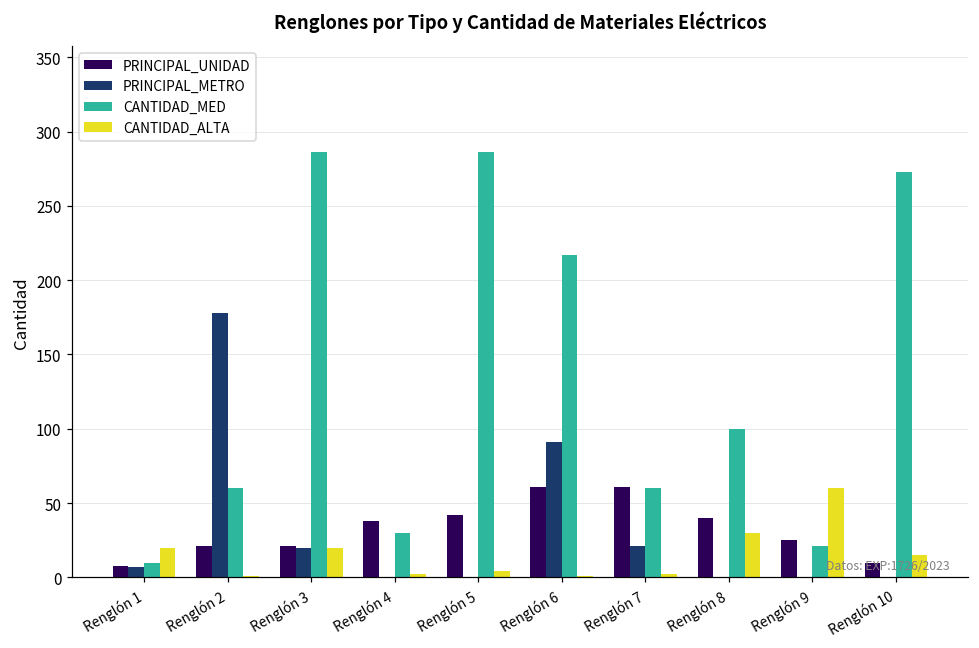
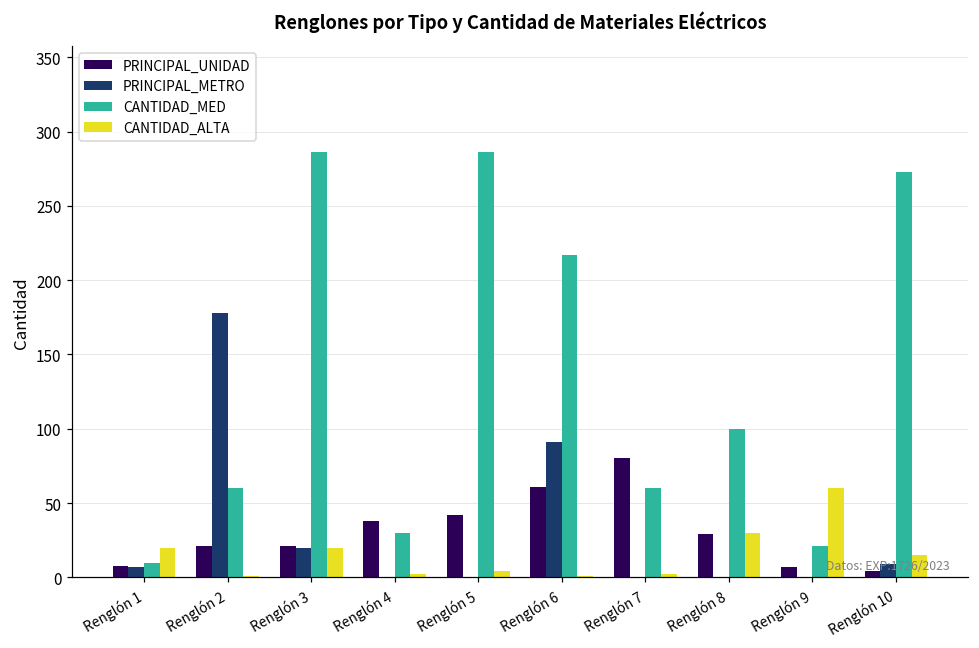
  {
    "PRINCIPAL_UNIDAD": {
      "Renglón 1": 8,
      "Renglón 2": 21,
      "Renglón 3": 21,
      "Renglón 4": 38,
      "Renglón 5": 42,
      "Renglón 6": 61,
-     "Renglón 7": 61,
-     "Renglón 8": 40,
-     "Renglón 9": 25,
-     "Renglón 10": 10
+     "Renglón 7": 80,
+     "Renglón 8": 29,
+     "Renglón 9": 7,
+     "Renglón 10": 4
    },
    "PRINCIPAL_METRO": {
      "Renglón 1": 7,
      "Renglón 2": 178,
      "Renglón 3": 20,
      "Renglón 4": 0,
      "Renglón 5": 0,
      "Renglón 6": 91,
-     "Renglón 7": 21,
+     "Renglón 7": 0,
      "Renglón 8": 0,
      "Renglón 9": 0,
-     "Renglón 10": 0
+     "Renglón 10": 9
    },
    "CANTIDAD_MED": {
      "Renglón 1": 10,
      "Renglón 2": 60,
      "Renglón 3": 286,
      "Renglón 4": 30,
      "Renglón 5": 286,
      "Renglón 6": 217,
      "Renglón 7": 60,
      "Renglón 8": 100,
      "Renglón 9": 21,
      "Renglón 10": 273
    },
    "CANTIDAD_ALTA": {
      "Renglón 1": 20,
      "Renglón 3": 20,
      "Renglón 4": 2,
      "Renglón 5": 4,
      "Renglón 7": 2,
      "Renglón 8": 30,
      "Renglón 9": 60,
      "Renglón 10": 15
    }
  }
